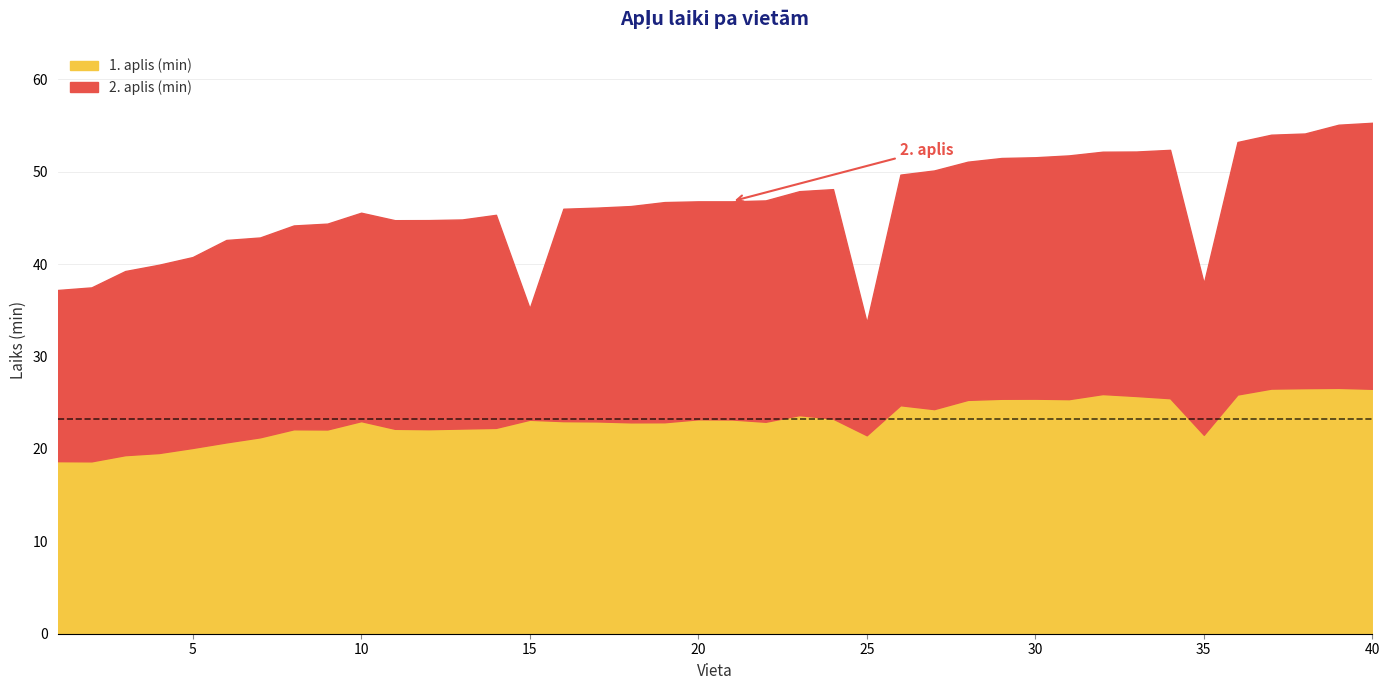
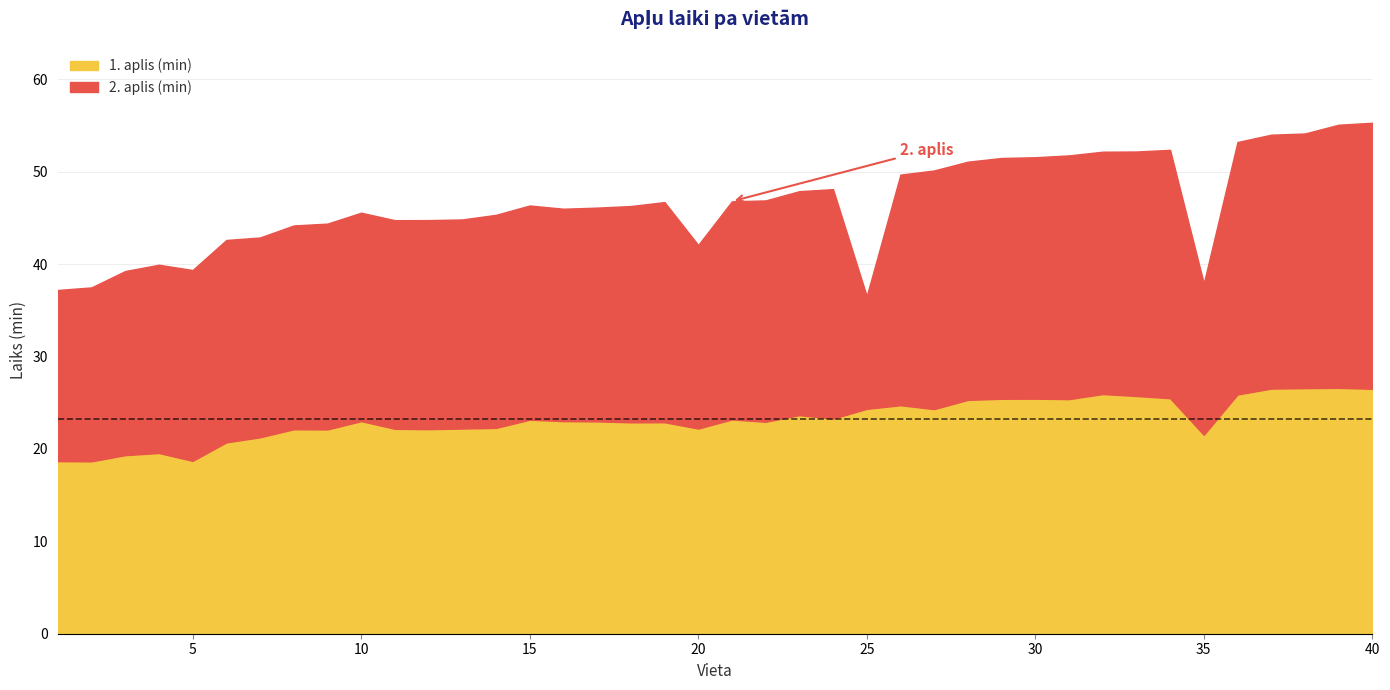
  {
    "1. aplis (min)": {
-     "5": 20,
-     "20": 23,
-     "25": 21
+     "5": 19,
+     "20": 22,
+     "25": 24
    },
    "2. aplis (min)": {
      "5": 21,
      "10": 23,
-     "15": 12,
-     "20": 24,
+     "15": 23,
+     "20": 20,
      "25": 12,
      "30": 26,
      "35": 16,
      "40": 29
    }
  }
